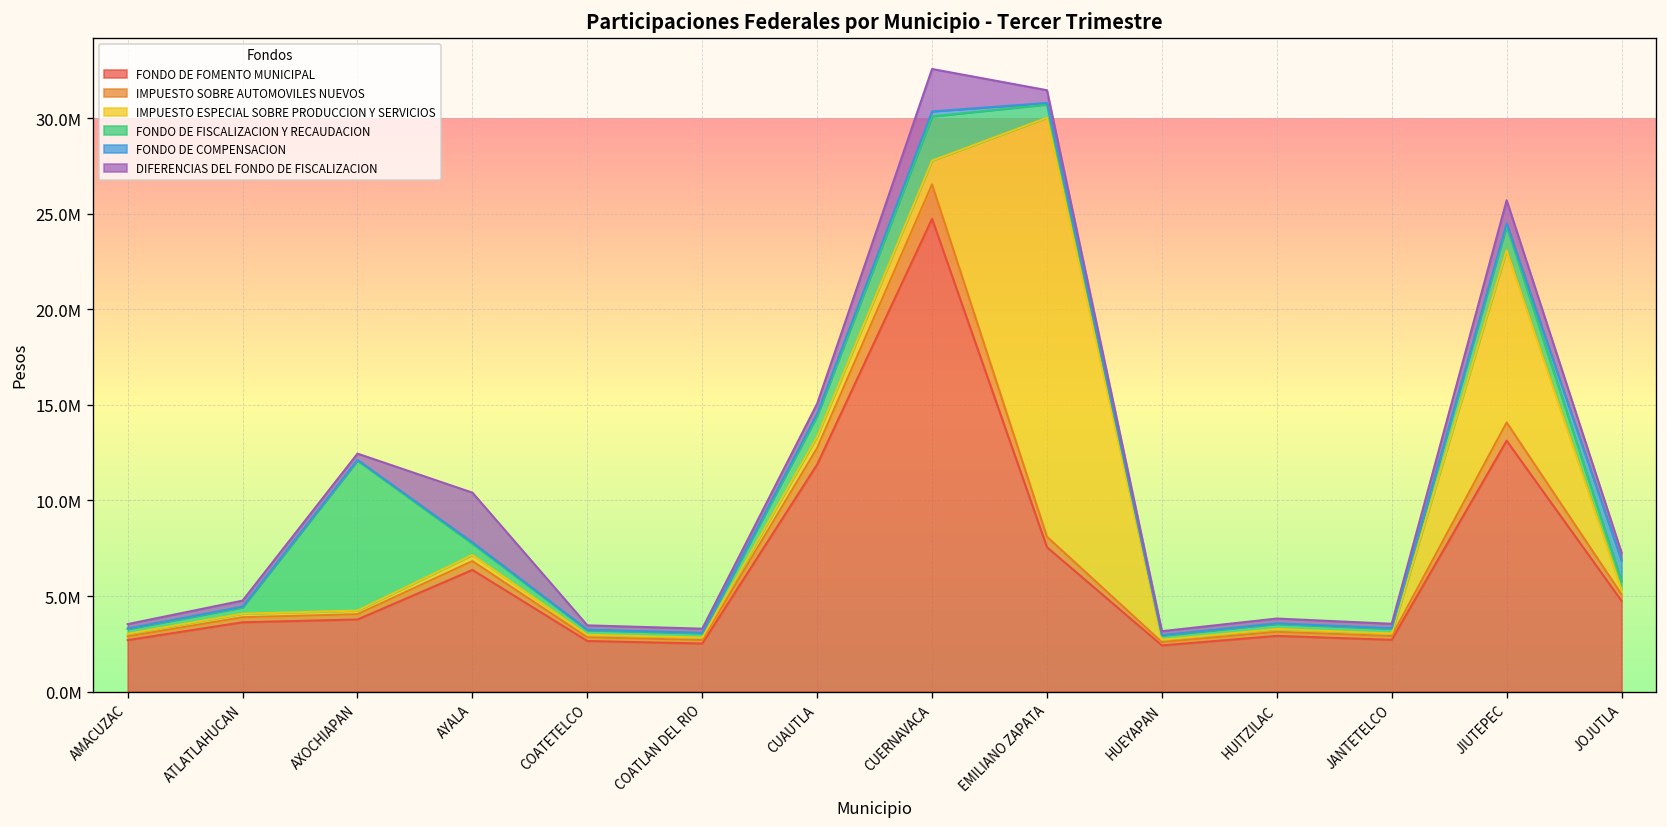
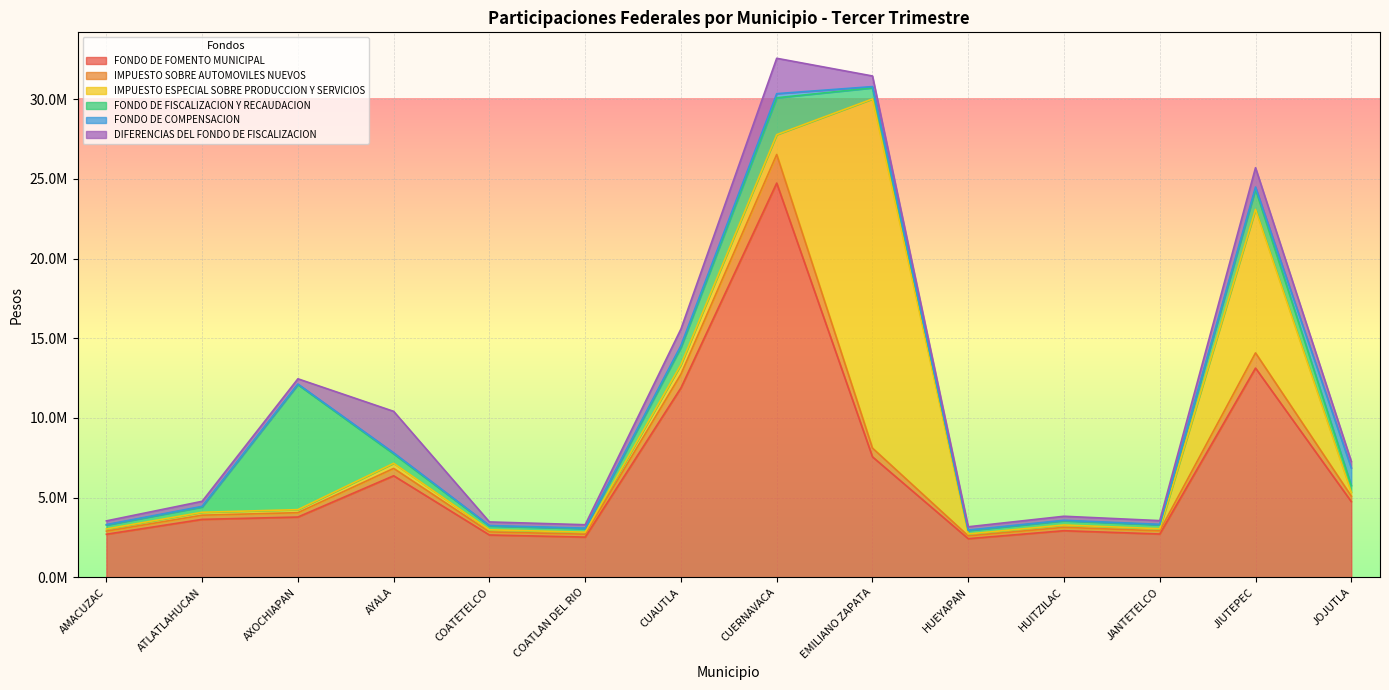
  {
    "IMPUESTO ESPECIAL SOBRE PRODUCCION Y SERVICIOS": {
      "ATLATLAHUCAN": 200000,
      "AXOCHIAPAN": 200000,
      "AYALA": 300000,
      "CUAUTLA": 600000,
      "CUERNAVACA": 1200000,
      "EMILIANO ZAPATA": 21900000,
      "JIUTEPEC": 9000000,
      "JOJUTLA": 200000
    },
    "FONDO DE FISCALIZACION Y RECAUDACION": {
      "CUERNAVACA": 2300000,
      "JOJUTLA": 400000
    },
    "FONDO DE COMPENSACION": {
      "CUERNAVACA": 300000,
      "JOJUTLA": 1100000
    },
    "DIFERENCIAS DEL FONDO DE FISCALIZACION": {
      "AMACUZAC": 200000,
      "ATLATLAHUCAN": 300000,
      "AXOCHIAPAN": 300000,
      "AYALA": 2600000,
      "COATETELCO": 200000,
      "COATLAN DEL RIO": 200000,
-     "CUAUTLA": 500000,
+     "CUAUTLA": 1000000,
      "CUERNAVACA": 2200000,
      "EMILIANO ZAPATA": 700000,
      "HUEYAPAN": 200000,
      "HUITZILAC": 300000,
      "JANTETELCO": 200000,
      "JIUTEPEC": 1200000,
      "JOJUTLA": 400000
    }
  }
